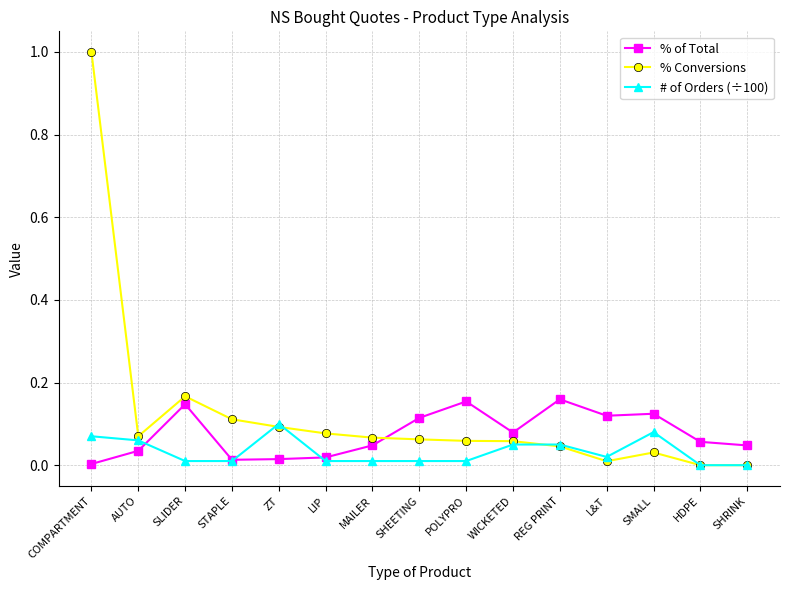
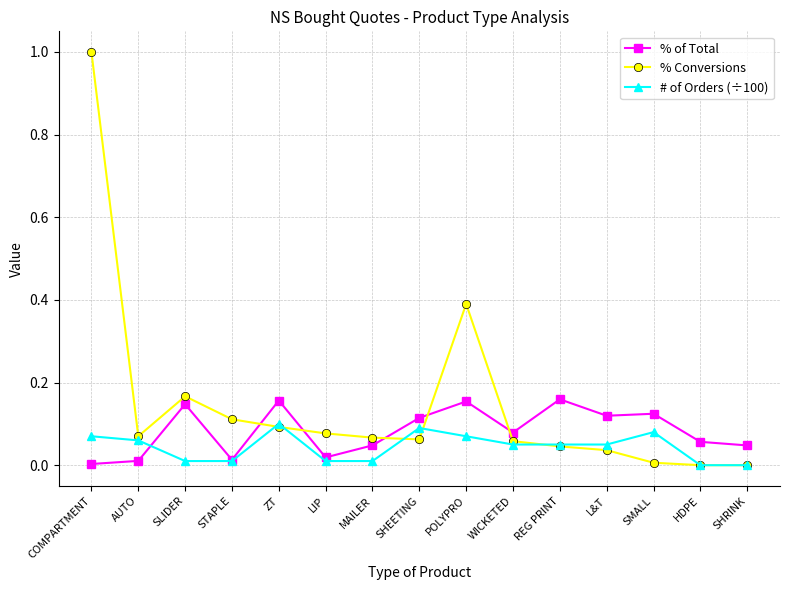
  {
    "% of Total": {
      "COMPARTMENT": 0.00,
-     "AUTO": 0.03,
+     "AUTO": 0.01,
      "SLIDER": 0.15,
-     "ZT": 0.01,
+     "ZT": 0.16,
      "LIP": 0.02,
      "MAILER": 0.05,
      "SHEETING": 0.11,
      "POLYPRO": 0.15,
      "WICKETED": 0.08,
      "REG PRINT": 0.16,
      "L&T": 0.12,
      "SMALL": 0.12,
      "HDPE": 0.06,
      "SHRINK": 0.05
    },
    "% Conversions": {
      "COMPARTMENT": 1.00,
      "AUTO": 0.07,
      "SLIDER": 0.17,
      "STAPLE": 0.11,
      "ZT": 0.09,
      "LIP": 0.08,
      "MAILER": 0.07,
      "SHEETING": 0.06,
-     "POLYPRO": 0.06,
+     "POLYPRO": 0.39,
      "WICKETED": 0.06,
-     "L&T": 0.01,
-     "SMALL": 0.03
+     "L&T": 0.04,
+     "SMALL": 0.01
    },
    "# of Orders (÷100)": {
      "COMPARTMENT": 0.07,
      "AUTO": 0.06,
      "SLIDER": 0.01,
      "ZT": 0.10,
      "LIP": 0.01,
      "MAILER": 0.01,
-     "SHEETING": 0.01,
-     "POLYPRO": 0.01,
+     "SHEETING": 0.09,
+     "POLYPRO": 0.07,
      "WICKETED": 0.05,
-     "L&T": 0.02,
+     "L&T": 0.05,
      "SMALL": 0.08
    }
  }
